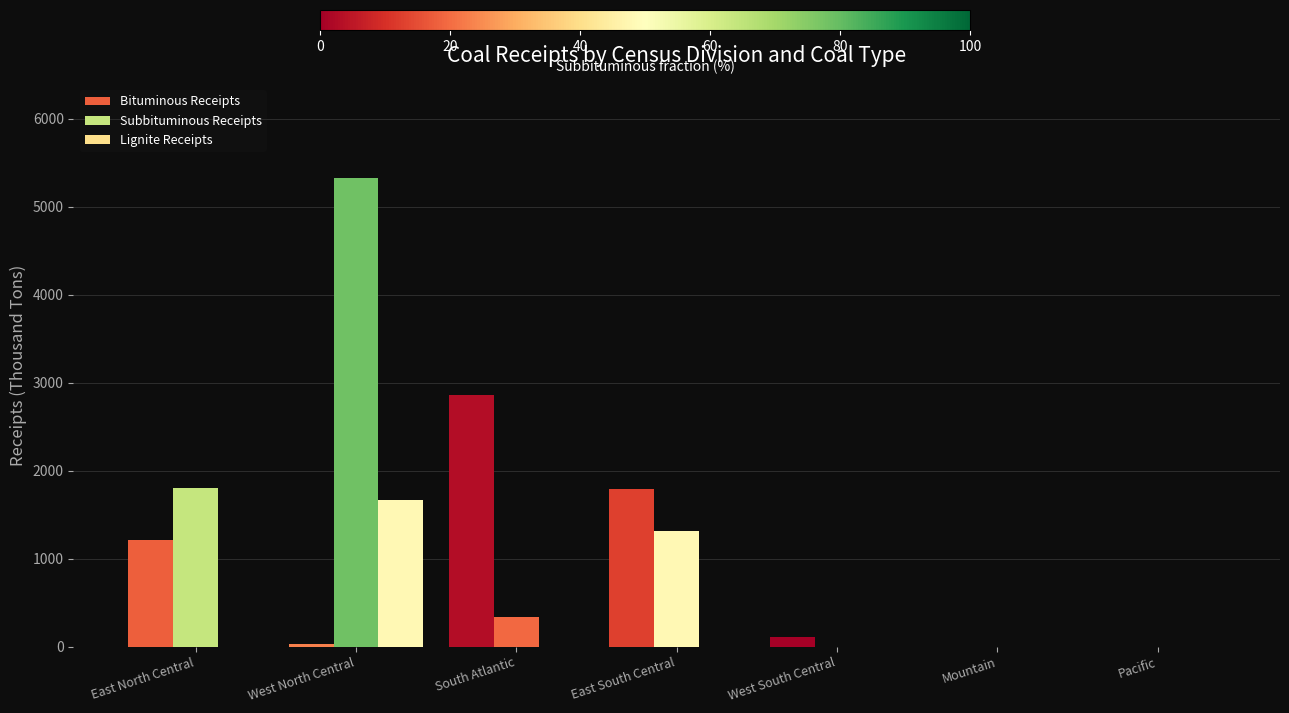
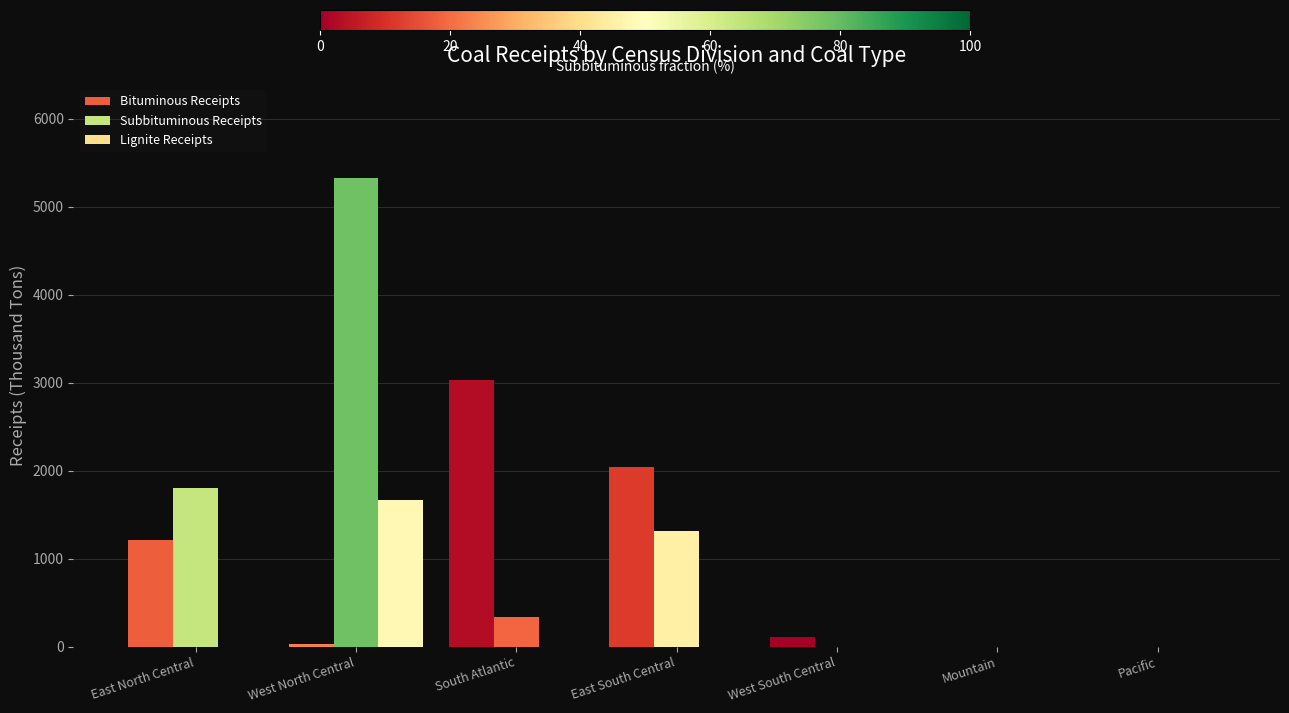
  {
    "Bituminous Receipts": {
      "East North Central": 1200,
      "West North Central": 0,
-     "South Atlantic": 2900,
-     "East South Central": 1800,
+     "South Atlantic": 3000,
+     "East South Central": 2000,
      "West South Central": 100,
      "Mountain": 0,
      "Pacific": 0
    }
  }
